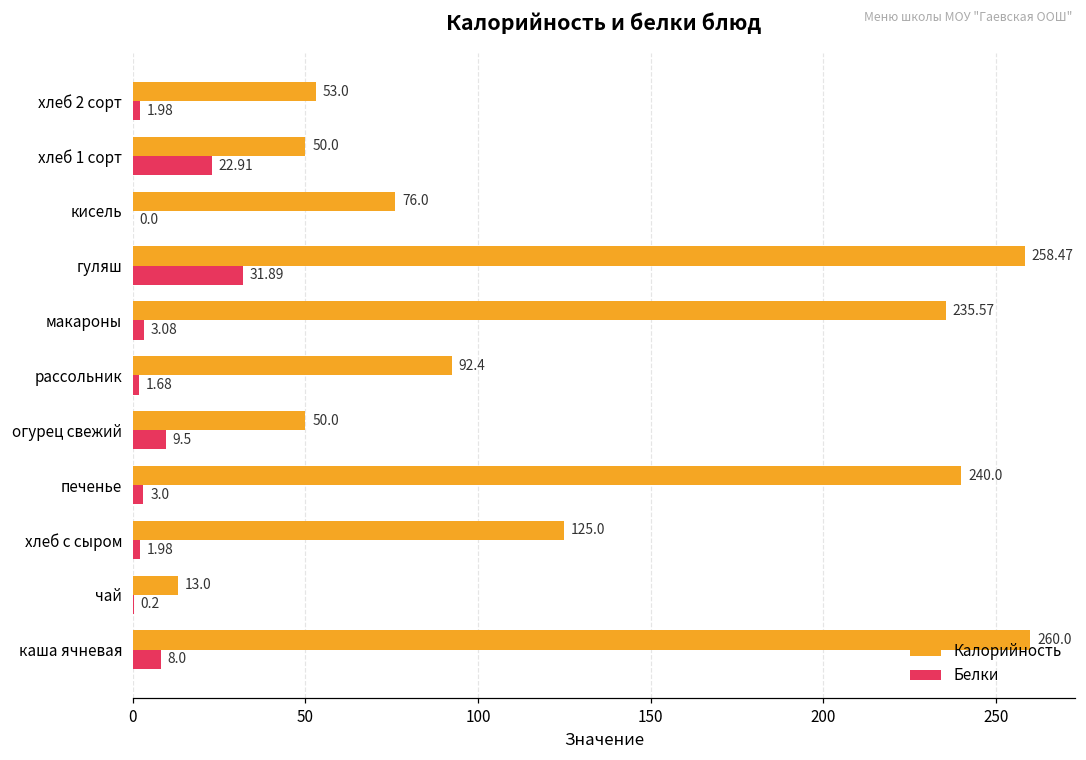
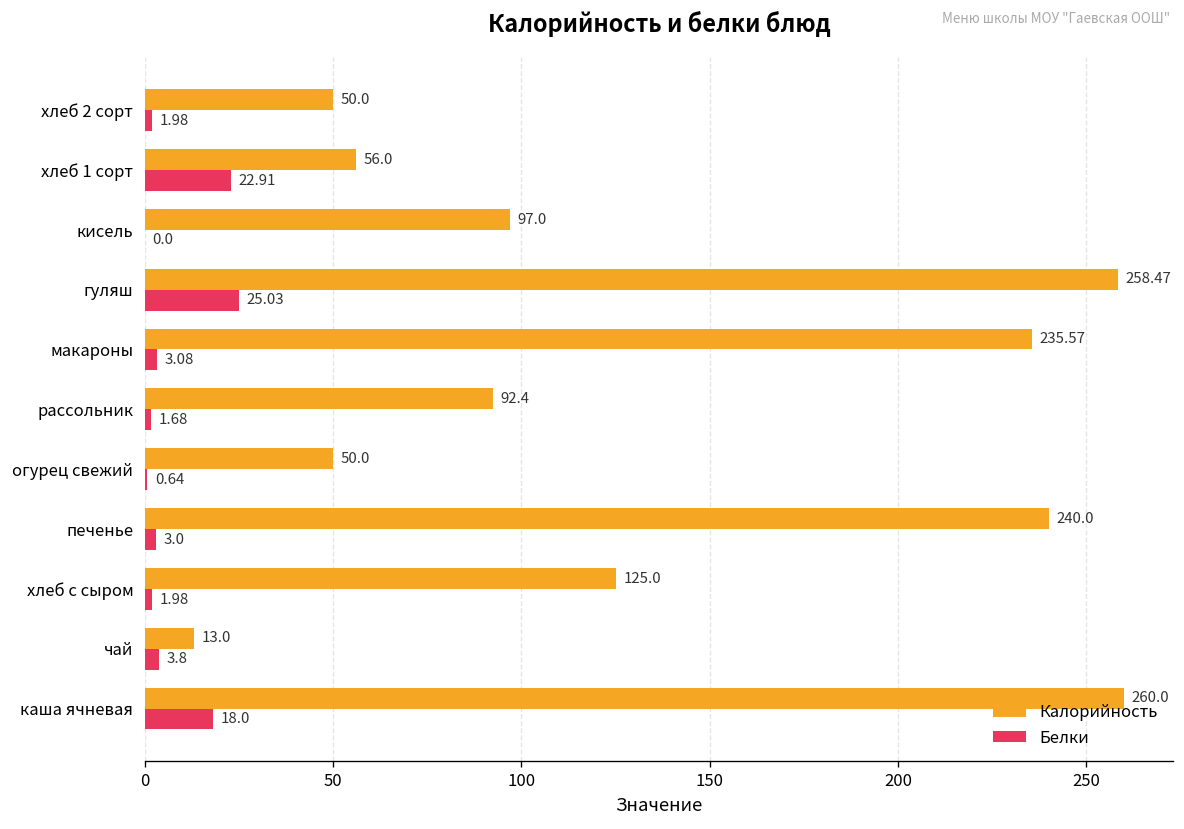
  {
    "Калорийность": {
-     "хлеб 2 сорт": 53.0,
-     "хлеб 1 сорт": 50.0,
-     "кисель": 76.0,
+     "хлеб 2 сорт": 50.0,
+     "хлеб 1 сорт": 56.0,
+     "кисель": 97.0,
      "гуляш": 258.47,
      "макароны": 235.57,
      "рассольник": 92.4,
      "огурец свежий": 50.0,
      "печенье": 240.0,
      "хлеб с сыром": 125.0,
      "чай": 13.0,
      "каша ячневая": 260.0
    },
    "Белки": {
      "хлеб 2 сорт": 1.98,
      "хлеб 1 сорт": 22.91,
      "кисель": 0.0,
-     "гуляш": 31.89,
+     "гуляш": 25.03,
      "макароны": 3.08,
      "рассольник": 1.68,
-     "огурец свежий": 9.5,
+     "огурец свежий": 0.64,
      "печенье": 3.0,
      "хлеб с сыром": 1.98,
-     "чай": 0.2,
-     "каша ячневая": 8.0
+     "чай": 3.8,
+     "каша ячневая": 18.0
    }
  }
